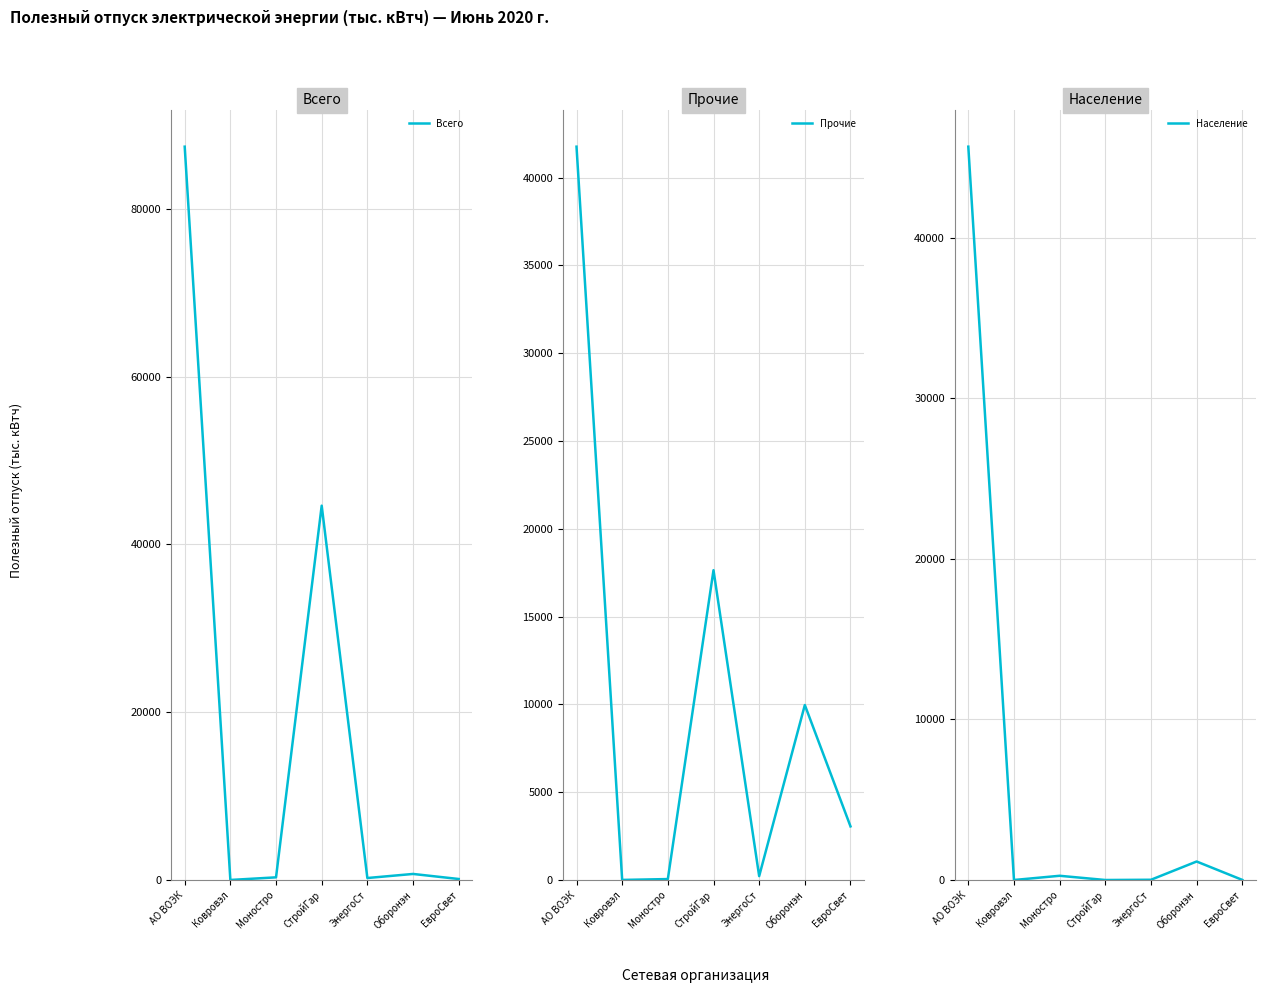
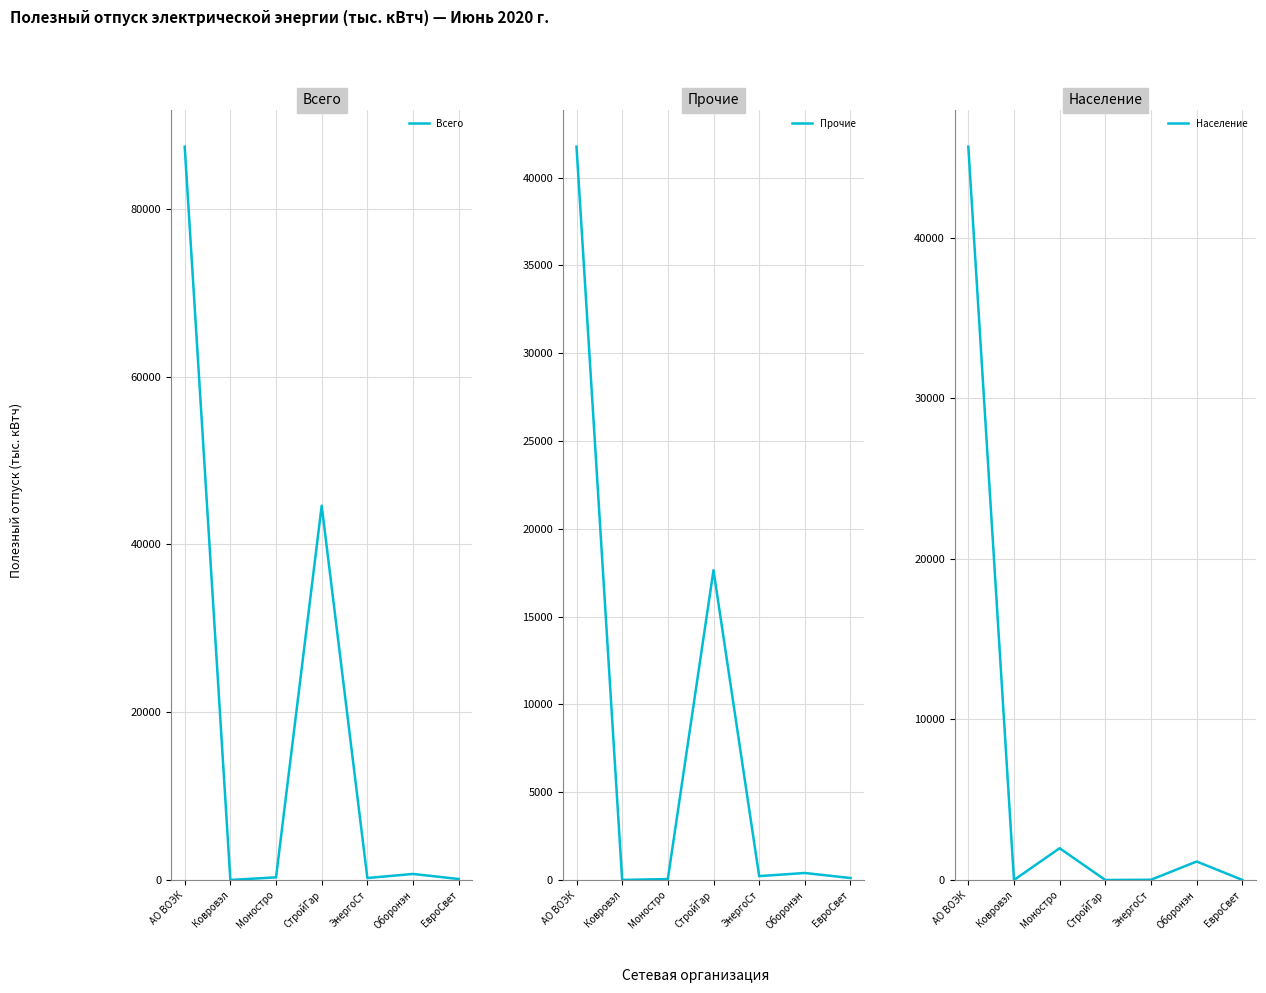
  {
    "Всего": {
      "АО ВОЭК": 87000,
      "Ковровэл": 0,
      "Моностро": 0,
      "СтройГар": 45000,
      "ЭнергоСт": 0,
      "Оборонэн": 1000,
      "ЕвроСвет": 0
    },
    "Прочие": {
      "АО ВОЭК": 41800,
      "Ковровэл": 0,
      "Моностро": 100,
      "СтройГар": 17600,
      "ЭнергоСт": 200,
-     "Оборонэн": 10000,
-     "ЕвроСвет": 3100
+     "Оборонэн": 400,
+     "ЕвроСвет": 100
    },
    "Население": {
      "АО ВОЭК": 45700,
      "Ковровэл": 0,
-     "Моностро": 300,
+     "Моностро": 2000,
      "СтройГар": 0,
      "ЭнергоСт": 0,
      "Оборонэн": 1200,
      "ЕвроСвет": 0
    }
  }
